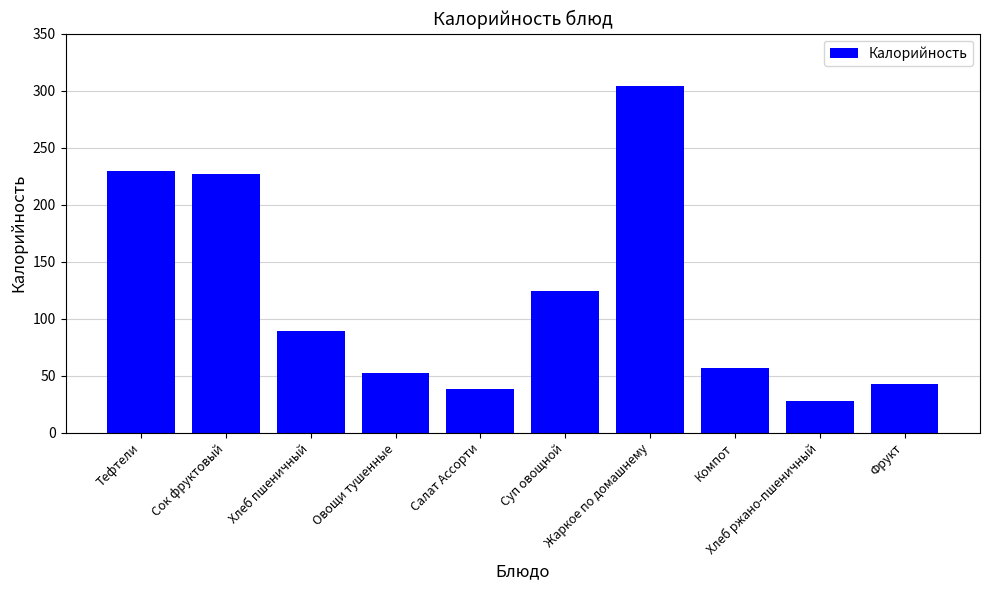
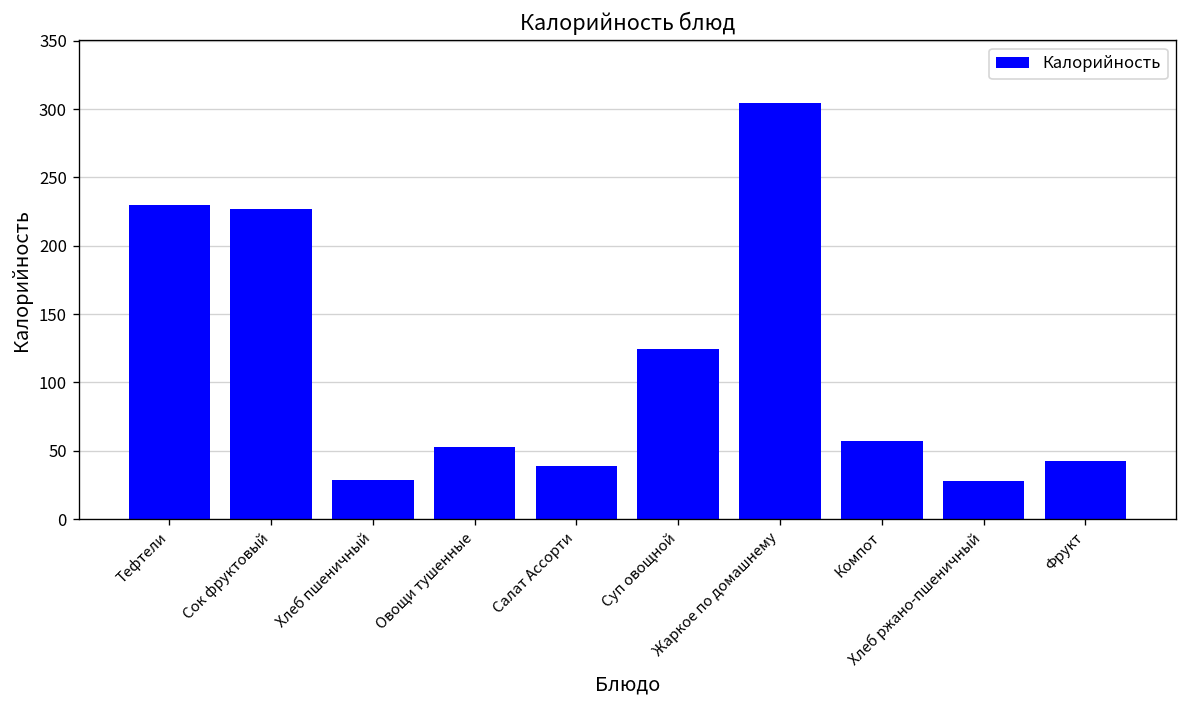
  {
    "Тефтели": 230,
    "Сок фруктовый": 227,
-   "Хлеб пшеничный": 89,
+   "Хлеб пшеничный": 28,
    "Овощи тушенные": 53,
    "Салат Ассорти": 39,
    "Суп овощной": 125,
    "Жаркое по домашнему": 305,
    "Компот": 57,
    "Хлеб ржано-пшеничный": 28,
    "Фрукт": 43
  }
